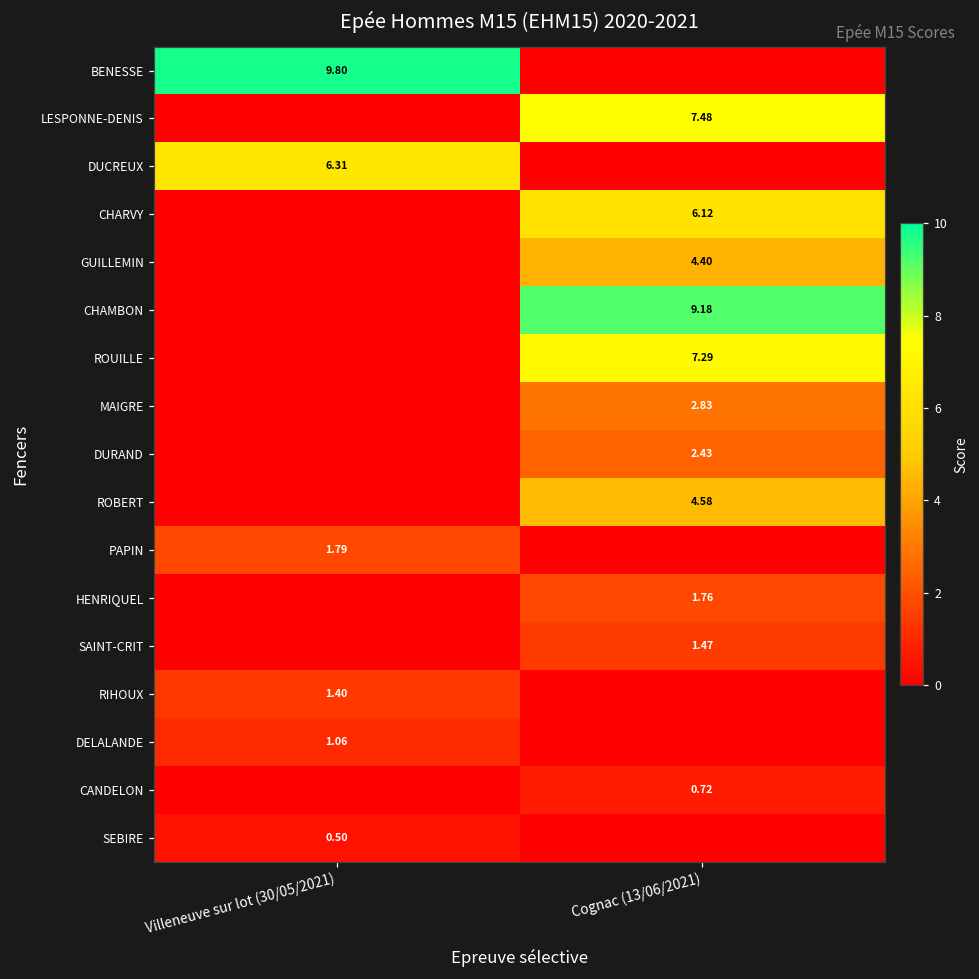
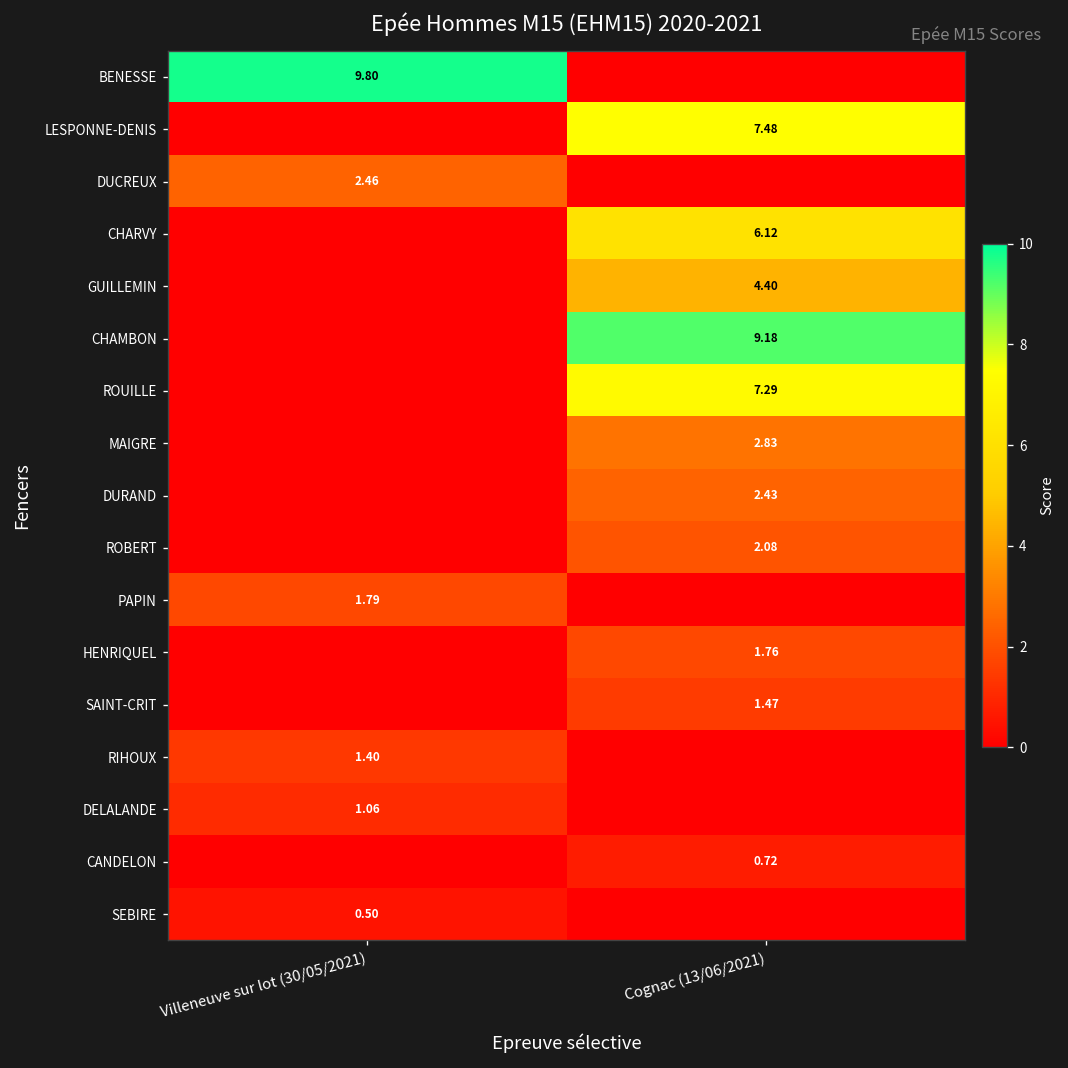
  {
    "BENESSE": {
      "Villeneuve sur lot (30/05/2021)": 9.80
    },
    "LESPONNE-DENIS": {
      "Cognac (13/06/2021)": 7.48
    },
    "DUCREUX": {
-     "Villeneuve sur lot (30/05/2021)": 6.31
+     "Villeneuve sur lot (30/05/2021)": 2.46
    },
    "CHARVY": {
      "Cognac (13/06/2021)": 6.12
    },
    "GUILLEMIN": {
      "Cognac (13/06/2021)": 4.40
    },
    "CHAMBON": {
      "Cognac (13/06/2021)": 9.18
    },
    "ROUILLE": {
      "Cognac (13/06/2021)": 7.29
    },
    "MAIGRE": {
      "Cognac (13/06/2021)": 2.83
    },
    "DURAND": {
      "Cognac (13/06/2021)": 2.43
    },
    "ROBERT": {
-     "Cognac (13/06/2021)": 4.58
+     "Cognac (13/06/2021)": 2.08
    },
    "PAPIN": {
      "Villeneuve sur lot (30/05/2021)": 1.79
    },
    "HENRIQUEL": {
      "Cognac (13/06/2021)": 1.76
    },
    "SAINT-CRIT": {
      "Cognac (13/06/2021)": 1.47
    },
    "RIHOUX": {
      "Villeneuve sur lot (30/05/2021)": 1.40
    },
    "DELALANDE": {
      "Villeneuve sur lot (30/05/2021)": 1.06
    },
    "CANDELON": {
      "Cognac (13/06/2021)": 0.72
    },
    "SEBIRE": {
      "Villeneuve sur lot (30/05/2021)": 0.50
    }
  }
